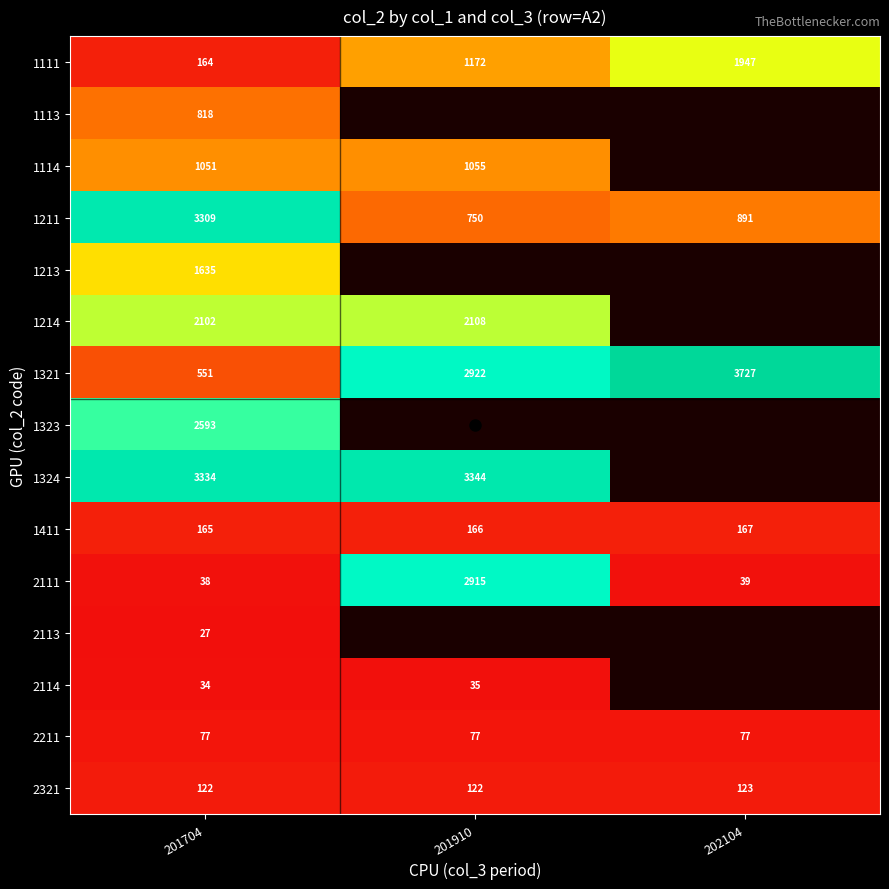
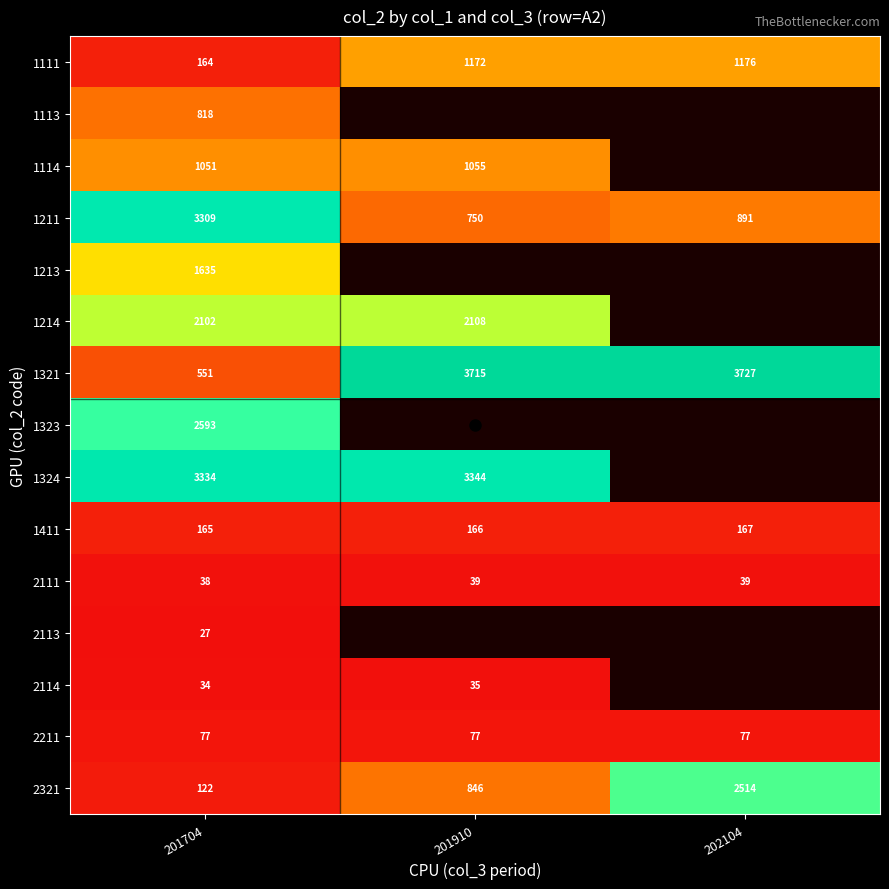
  {
    "1111": {
      "201704": 164,
      "201910": 1172,
-     "202104": 1947
+     "202104": 1176
    },
    "1113": {
      "201704": 818
    },
    "1114": {
      "201704": 1051,
      "201910": 1055
    },
    "1211": {
      "201704": 3309,
      "201910": 750,
      "202104": 891
    },
    "1213": {
      "201704": 1635
    },
    "1214": {
      "201704": 2102,
      "201910": 2108
    },
    "1321": {
      "201704": 551,
-     "201910": 2922,
+     "201910": 3715,
      "202104": 3727
    },
    "1323": {
      "201704": 2593
    },
    "1324": {
      "201704": 3334,
      "201910": 3344
    },
    "1411": {
      "201704": 165,
      "201910": 166,
      "202104": 167
    },
    "2111": {
      "201704": 38,
-     "201910": 2915,
+     "201910": 39,
      "202104": 39
    },
    "2113": {
      "201704": 27
    },
    "2114": {
      "201704": 34,
      "201910": 35
    },
    "2211": {
      "201704": 77,
      "201910": 77,
      "202104": 77
    },
    "2321": {
      "201704": 122,
-     "201910": 122,
-     "202104": 123
+     "201910": 846,
+     "202104": 2514
    }
  }
